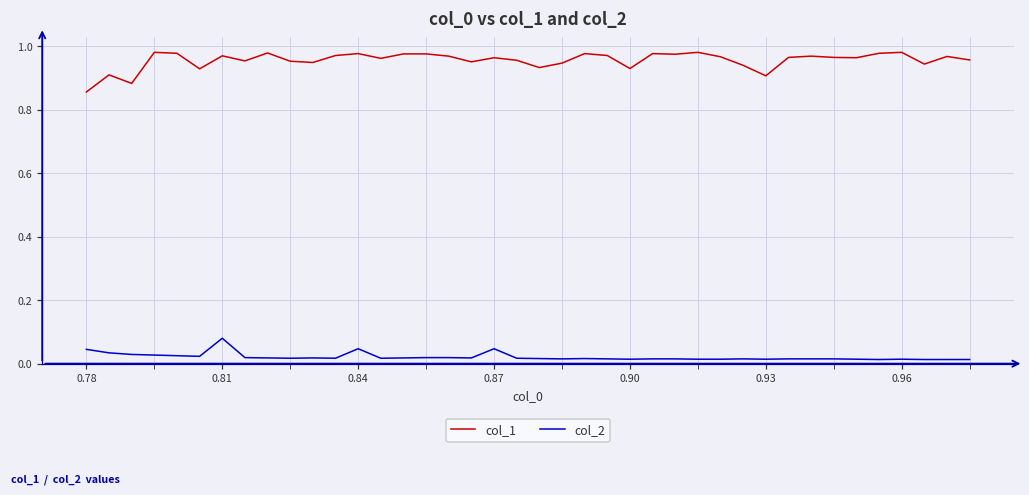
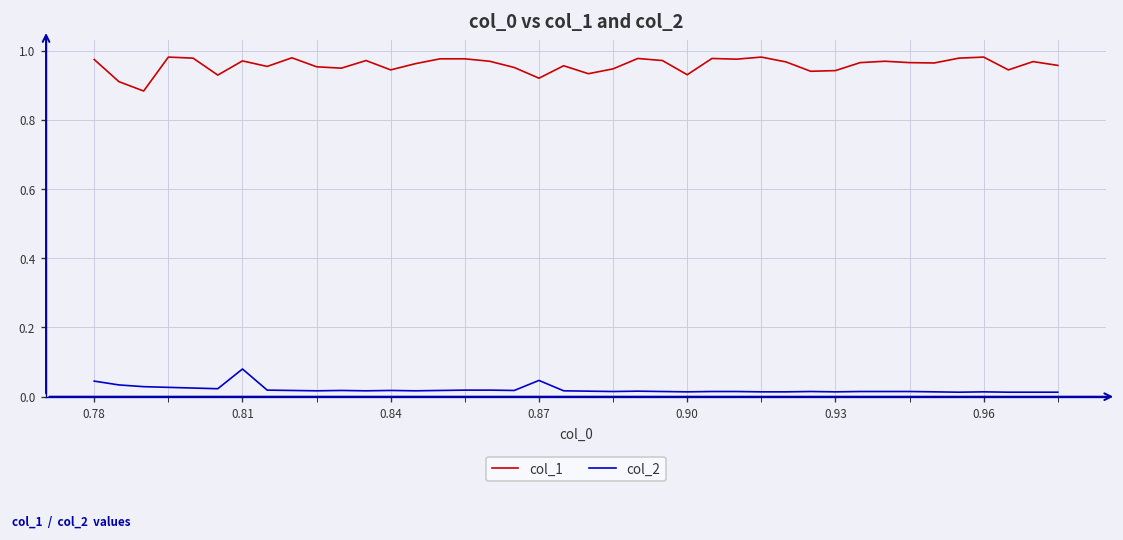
  {
    "col_1": {
-     "0.78": 0.86,
+     "0.78": 0.97,
      "0.81": 0.97,
-     "0.84": 0.98,
-     "0.87": 0.96,
+     "0.84": 0.94,
+     "0.87": 0.92,
      "0.90": 0.93,
-     "0.93": 0.91,
+     "0.93": 0.94,
      "0.96": 0.98
    },
    "col_2": {
      "0.78": 0.05,
      "0.81": 0.08,
-     "0.84": 0.05,
+     "0.84": 0.02,
      "0.87": 0.05,
      "0.90": 0.01,
      "0.93": 0.01,
      "0.96": 0.01
    }
  }
